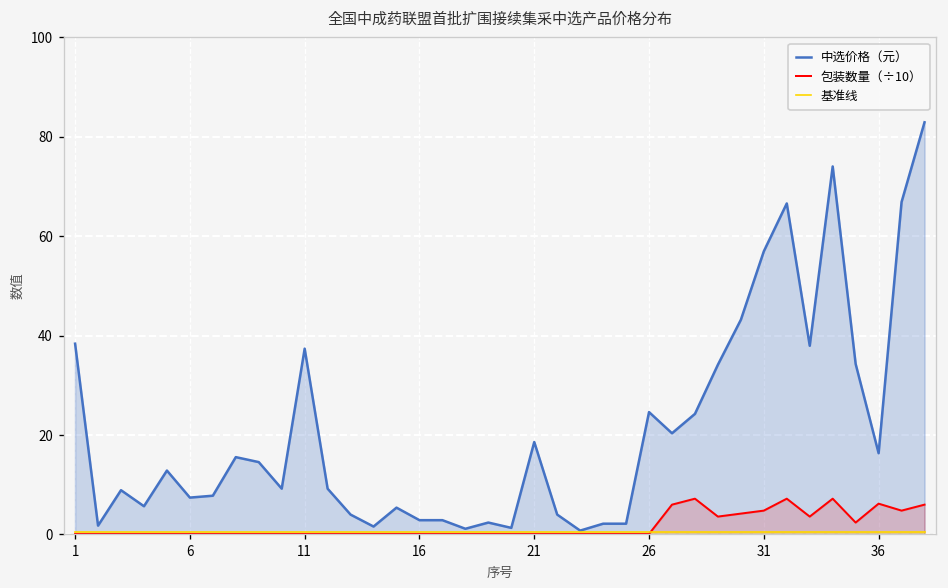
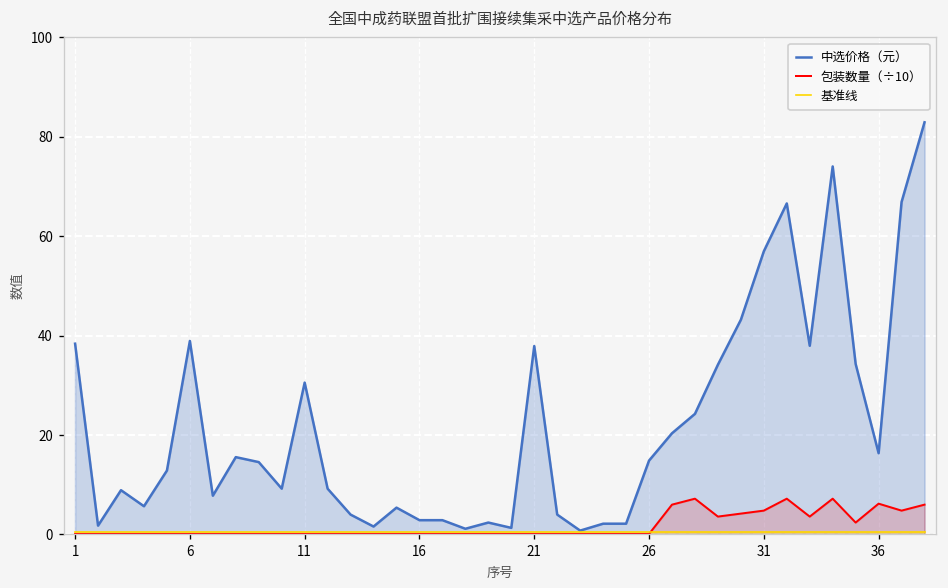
  {
    "中选价格（元）": {
      "1": 38,
-     "6": 7,
-     "11": 37,
+     "6": 39,
+     "11": 31,
      "16": 3,
-     "21": 19,
-     "26": 25,
+     "21": 38,
+     "26": 15,
      "31": 57,
      "36": 16
    },
    "包装数量（÷10）": {
      "31": 5,
      "36": 6
    },
    "基准线": {
      "31": 1,
      "36": 1
    }
  }
